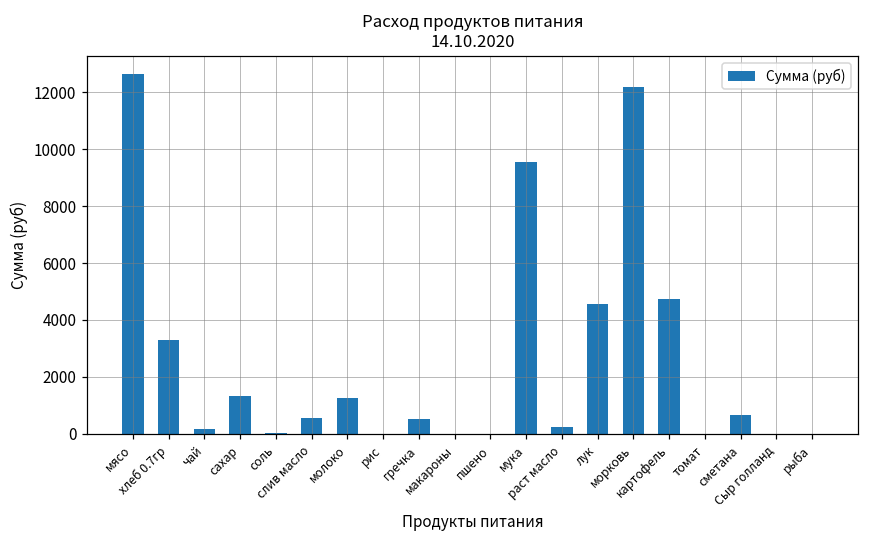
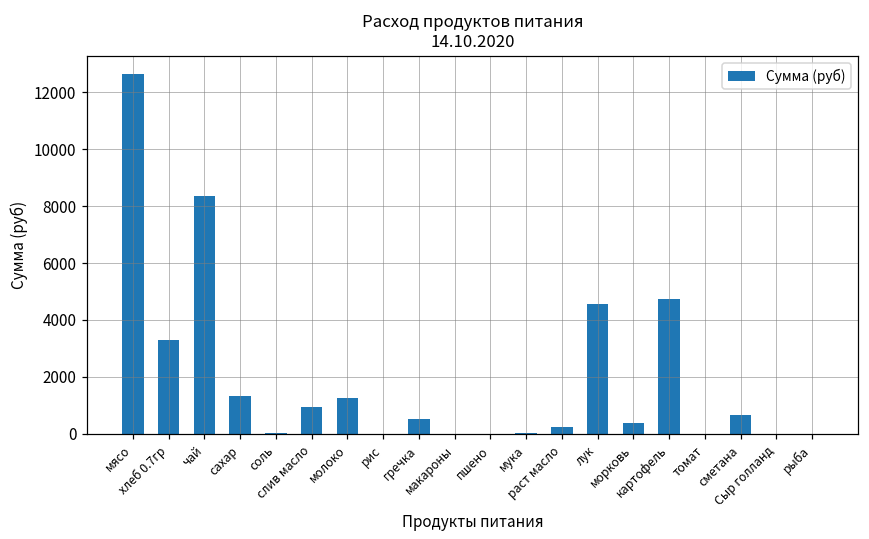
  {
    "мясо": 12600,
    "хлеб 0.7гр": 3300,
-   "чай": 200,
+   "чай": 8300,
    "сахар": 1300,
-   "слив масло": 600,
+   "слив масло": 1000,
    "молоко": 1300,
    "рис": 0,
    "гречка": 500,
    "макароны": 0,
    "пшено": 0,
-   "мука": 9600,
+   "мука": 0,
    "раст масло": 200,
    "лук": 4600,
-   "морковь": 12200,
+   "морковь": 400,
    "картофель": 4700,
    "томат": 0,
    "сметана": 600,
    "Сыр голланд": 0,
    "рыба": 0
  }
